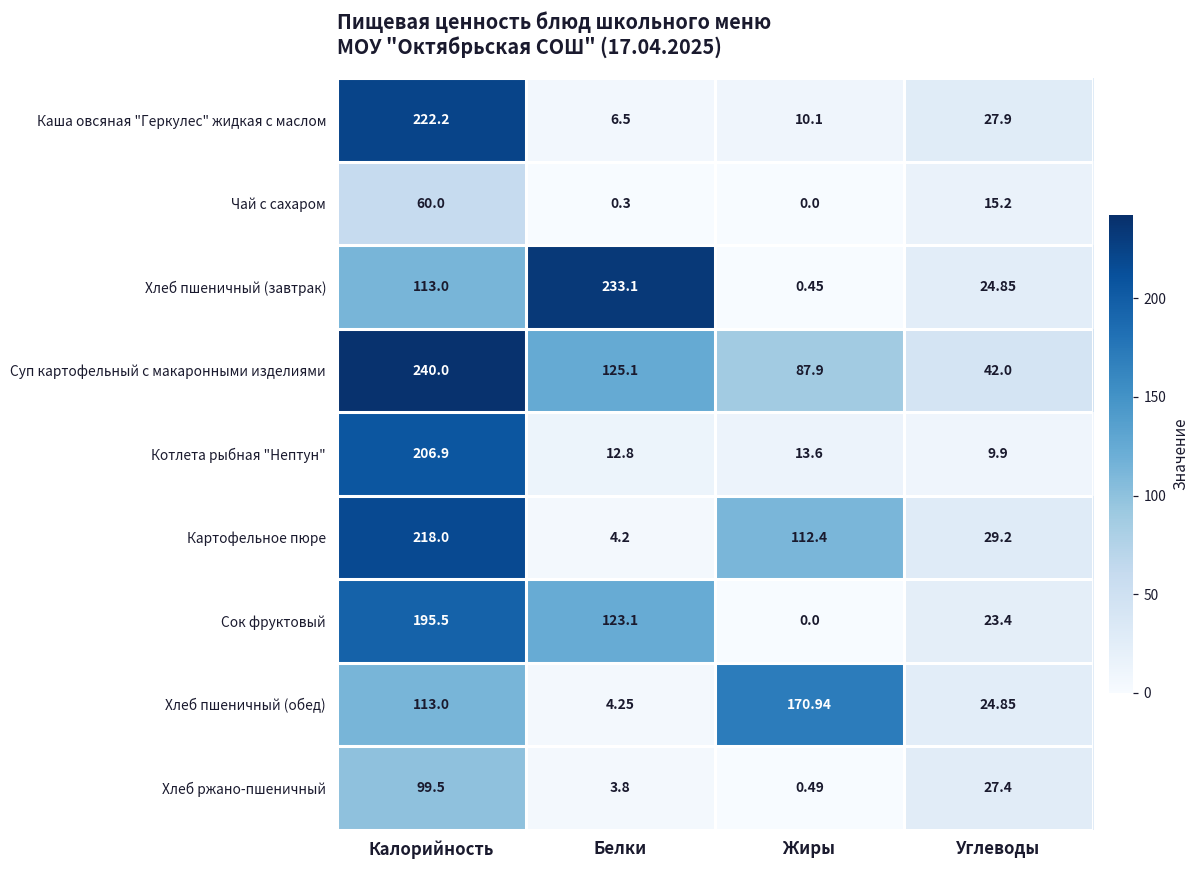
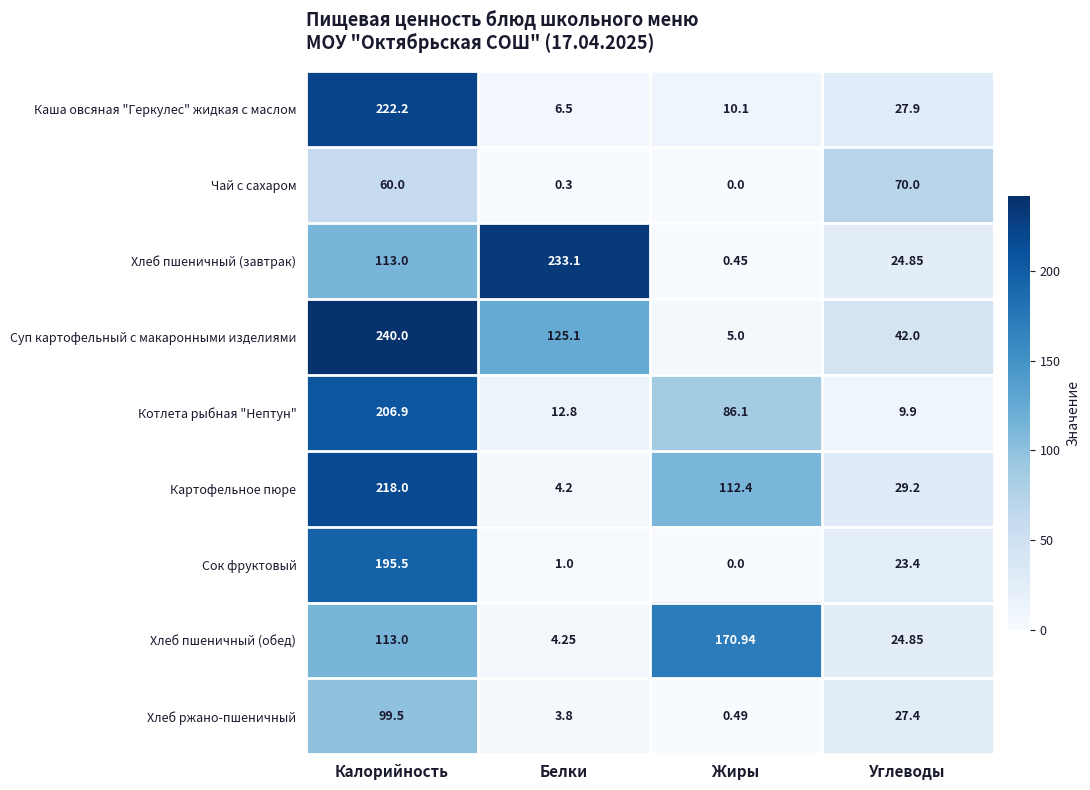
  {
    "Каша овсяная \"Геркулес\" жидкая с маслом": {
      "Калорийность": 222.2,
      "Белки": 6.5,
      "Жиры": 10.1,
      "Углеводы": 27.9
    },
    "Чай с сахаром": {
      "Калорийность": 60.0,
      "Белки": 0.3,
      "Жиры": 0.0,
-     "Углеводы": 15.2
+     "Углеводы": 70.0
    },
    "Хлеб пшеничный (завтрак)": {
      "Калорийность": 113.0,
      "Белки": 233.1,
      "Жиры": 0.45,
      "Углеводы": 24.85
    },
    "Суп картофельный с макаронными изделиями": {
      "Калорийность": 240.0,
      "Белки": 125.1,
-     "Жиры": 87.9,
+     "Жиры": 5.0,
      "Углеводы": 42.0
    },
    "Котлета рыбная \"Нептун\"": {
      "Калорийность": 206.9,
      "Белки": 12.8,
-     "Жиры": 13.6,
+     "Жиры": 86.1,
      "Углеводы": 9.9
    },
    "Картофельное пюре": {
      "Калорийность": 218.0,
      "Белки": 4.2,
      "Жиры": 112.4,
      "Углеводы": 29.2
    },
    "Сок фруктовый": {
      "Калорийность": 195.5,
-     "Белки": 123.1,
+     "Белки": 1.0,
      "Жиры": 0.0,
      "Углеводы": 23.4
    },
    "Хлеб пшеничный (обед)": {
      "Калорийность": 113.0,
      "Белки": 4.25,
      "Жиры": 170.94,
      "Углеводы": 24.85
    },
    "Хлеб ржано-пшеничный": {
      "Калорийность": 99.5,
      "Белки": 3.8,
      "Жиры": 0.49,
      "Углеводы": 27.4
    }
  }
